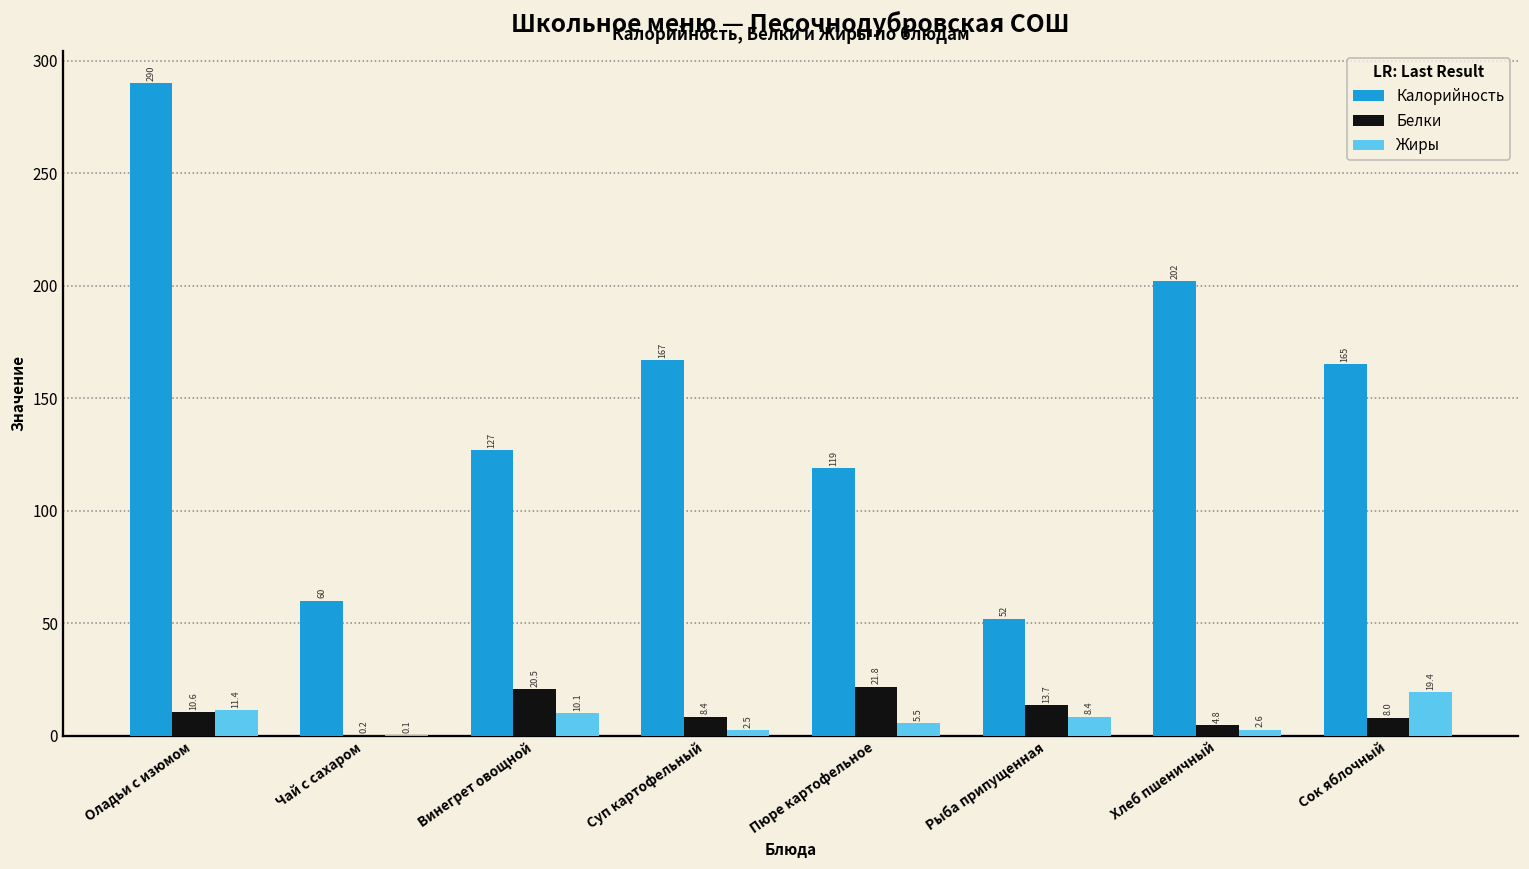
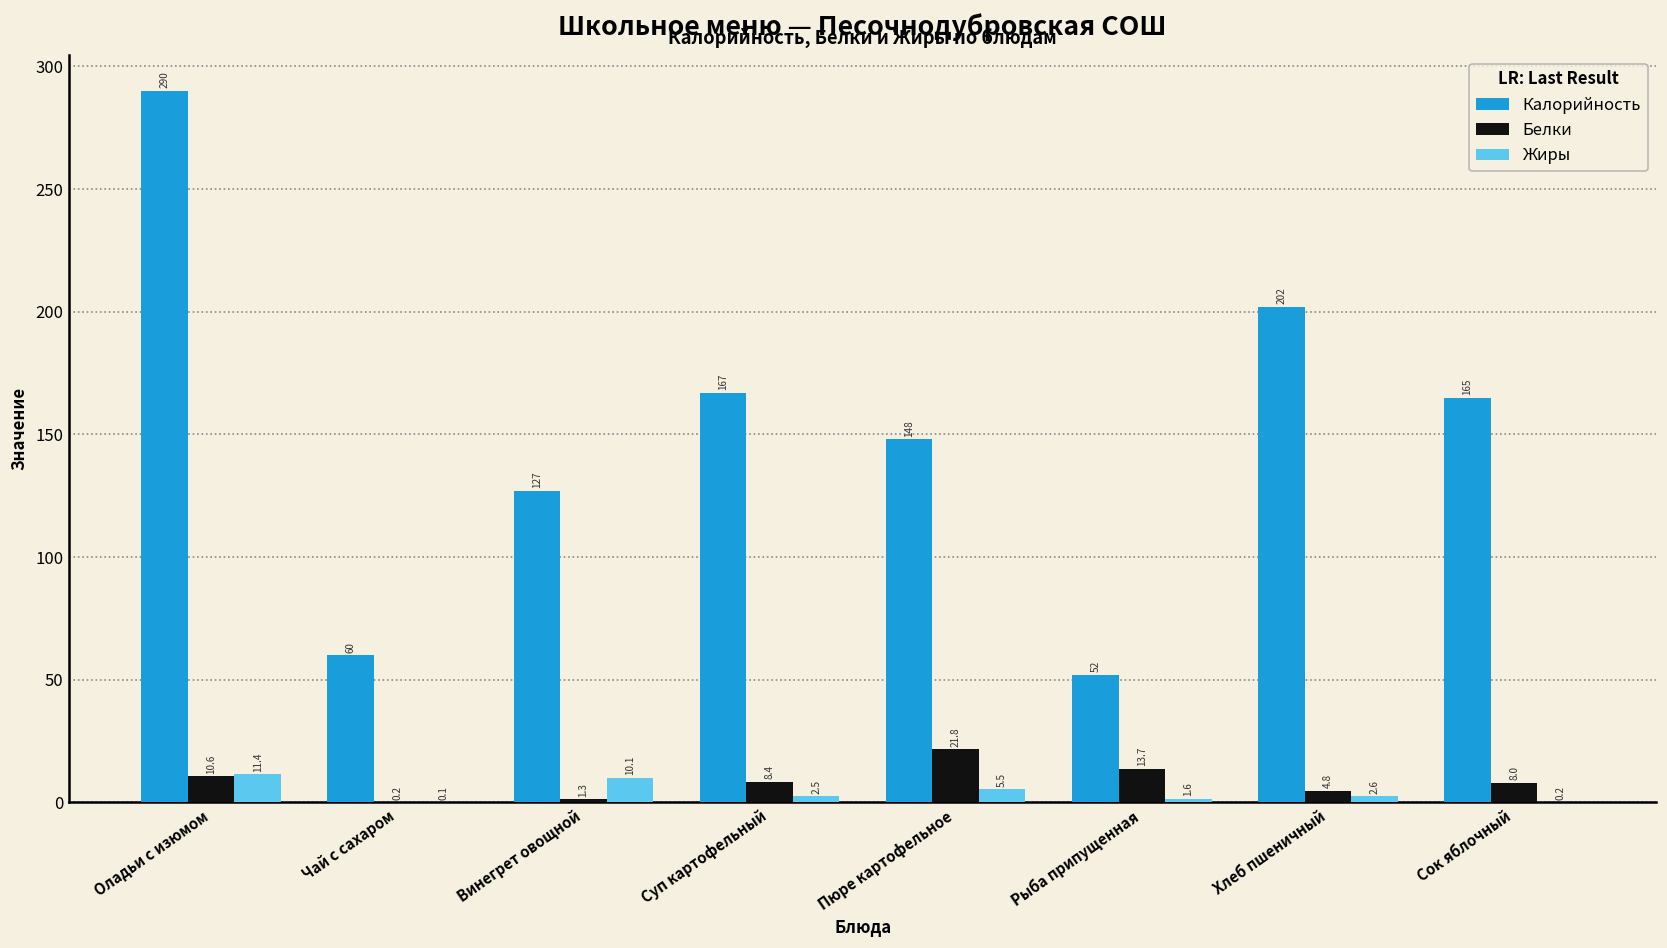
  {
    "Калорийность": {
      "Оладьи с изюмом": 290,
      "Чай с сахаром": 60,
      "Винегрет овощной": 127,
      "Суп картофельный": 167,
-     "Пюре картофельное": 119,
+     "Пюре картофельное": 148,
      "Рыба припущенная": 52,
      "Хлеб пшеничный": 202,
      "Сок яблочный": 165
    },
    "Белки": {
      "Оладьи с изюмом": 10.6,
      "Чай с сахаром": 0.2,
-     "Винегрет овощной": 20.5,
+     "Винегрет овощной": 1.3,
      "Суп картофельный": 8.4,
      "Пюре картофельное": 21.8,
      "Рыба припущенная": 13.7,
      "Хлеб пшеничный": 4.8,
      "Сок яблочный": 8.0
    },
    "Жиры": {
      "Оладьи с изюмом": 11.4,
      "Чай с сахаром": 0.1,
      "Винегрет овощной": 10.1,
      "Суп картофельный": 2.5,
      "Пюре картофельное": 5.5,
-     "Рыба припущенная": 8.4,
+     "Рыба припущенная": 1.6,
      "Хлеб пшеничный": 2.6,
-     "Сок яблочный": 19.4
+     "Сок яблочный": 0.2
    }
  }
